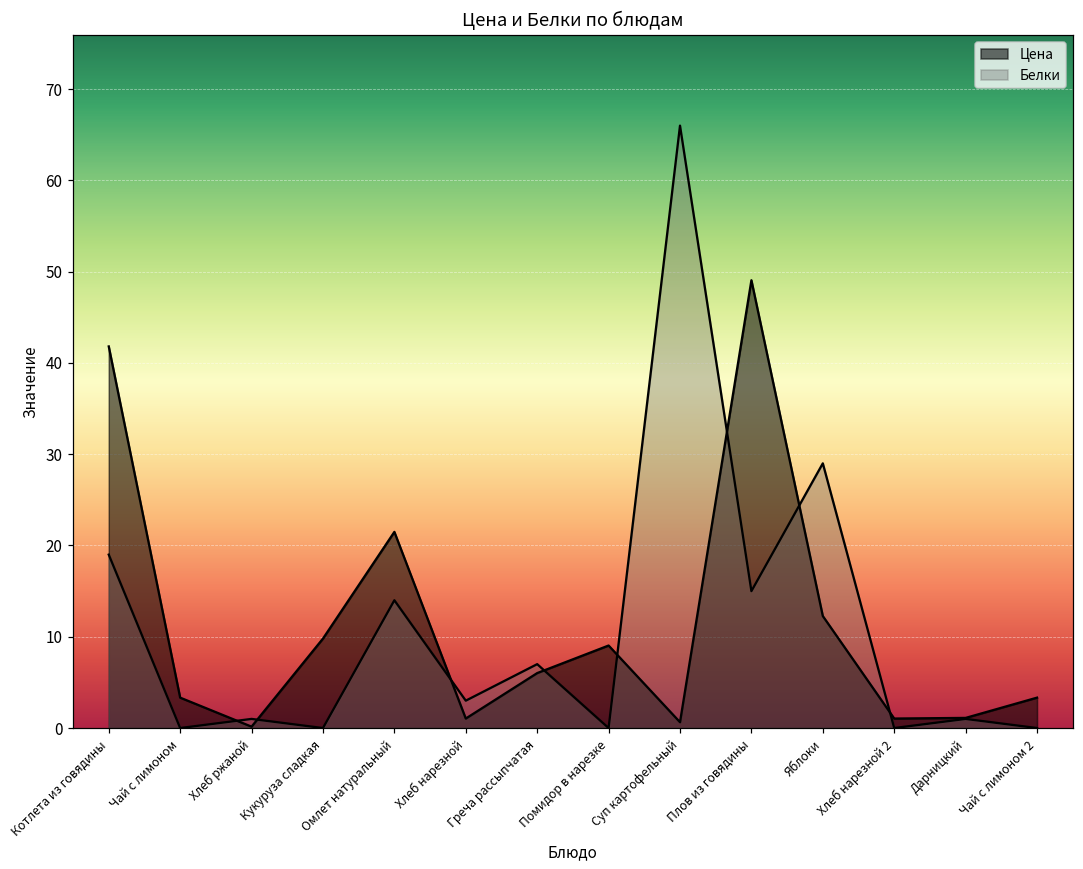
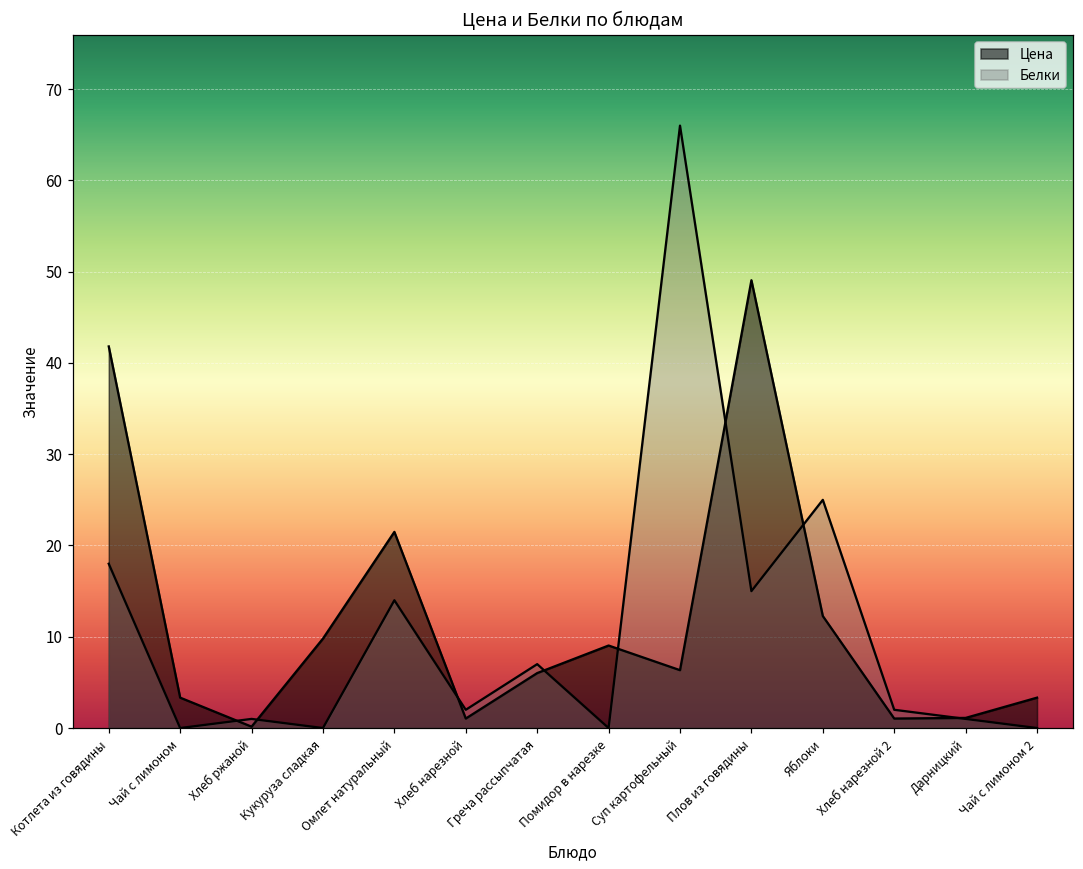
  {
    "Цена": {
      "Котлета из говядины": 42,
      "Чай с лимоном": 3,
      "Хлеб ржаной": 0,
      "Кукуруза сладкая": 10,
      "Омлет натуральный": 21,
      "Хлеб нарезной": 1,
      "Греча рассыпчатая": 6,
      "Помидор в нарезке": 9,
-     "Суп картофельный": 1,
+     "Суп картофельный": 6,
      "Плов из говядины": 49,
      "Яблоки": 12,
      "Хлеб нарезной 2": 1,
      "Чай с лимоном 2": 3
    },
    "Белки": {
-     "Котлета из говядины": 19,
+     "Котлета из говядины": 18,
      "Чай с лимоном": 0,
      "Хлеб ржаной": 1,
      "Кукуруза сладкая": 0,
      "Омлет натуральный": 14,
-     "Хлеб нарезной": 3,
+     "Хлеб нарезной": 2,
      "Греча рассыпчатая": 7,
      "Помидор в нарезке": 0,
      "Суп картофельный": 66,
      "Плов из говядины": 15,
-     "Яблоки": 29,
-     "Хлеб нарезной 2": 0,
+     "Яблоки": 25,
+     "Хлеб нарезной 2": 2,
      "Чай с лимоном 2": 0
    }
  }
